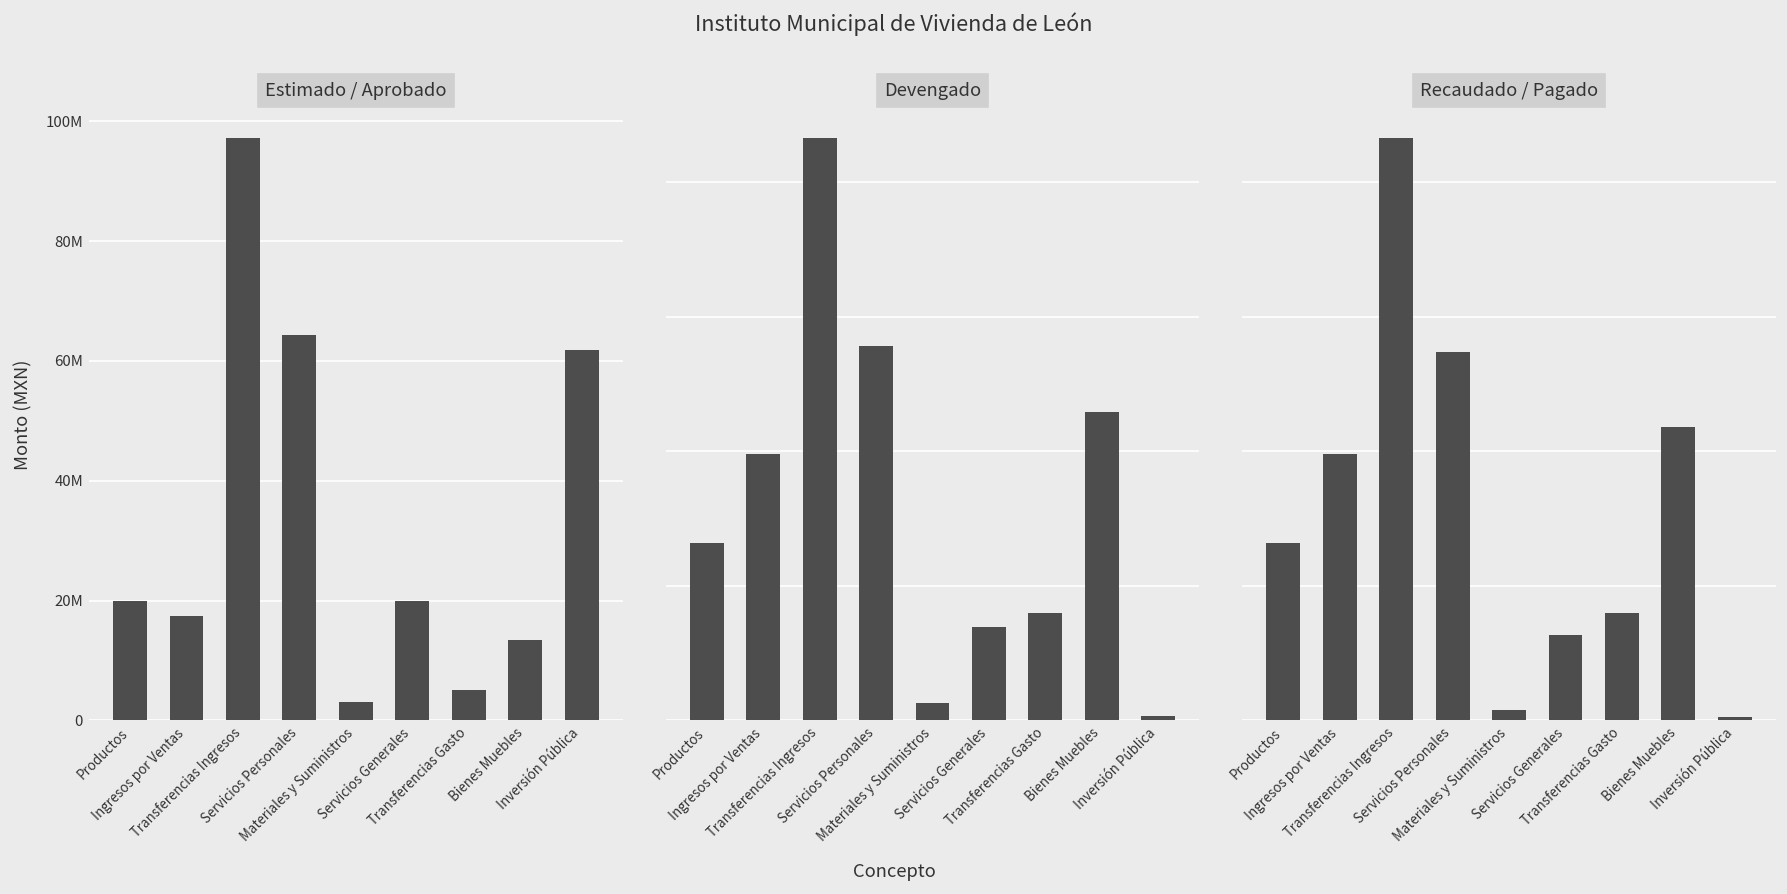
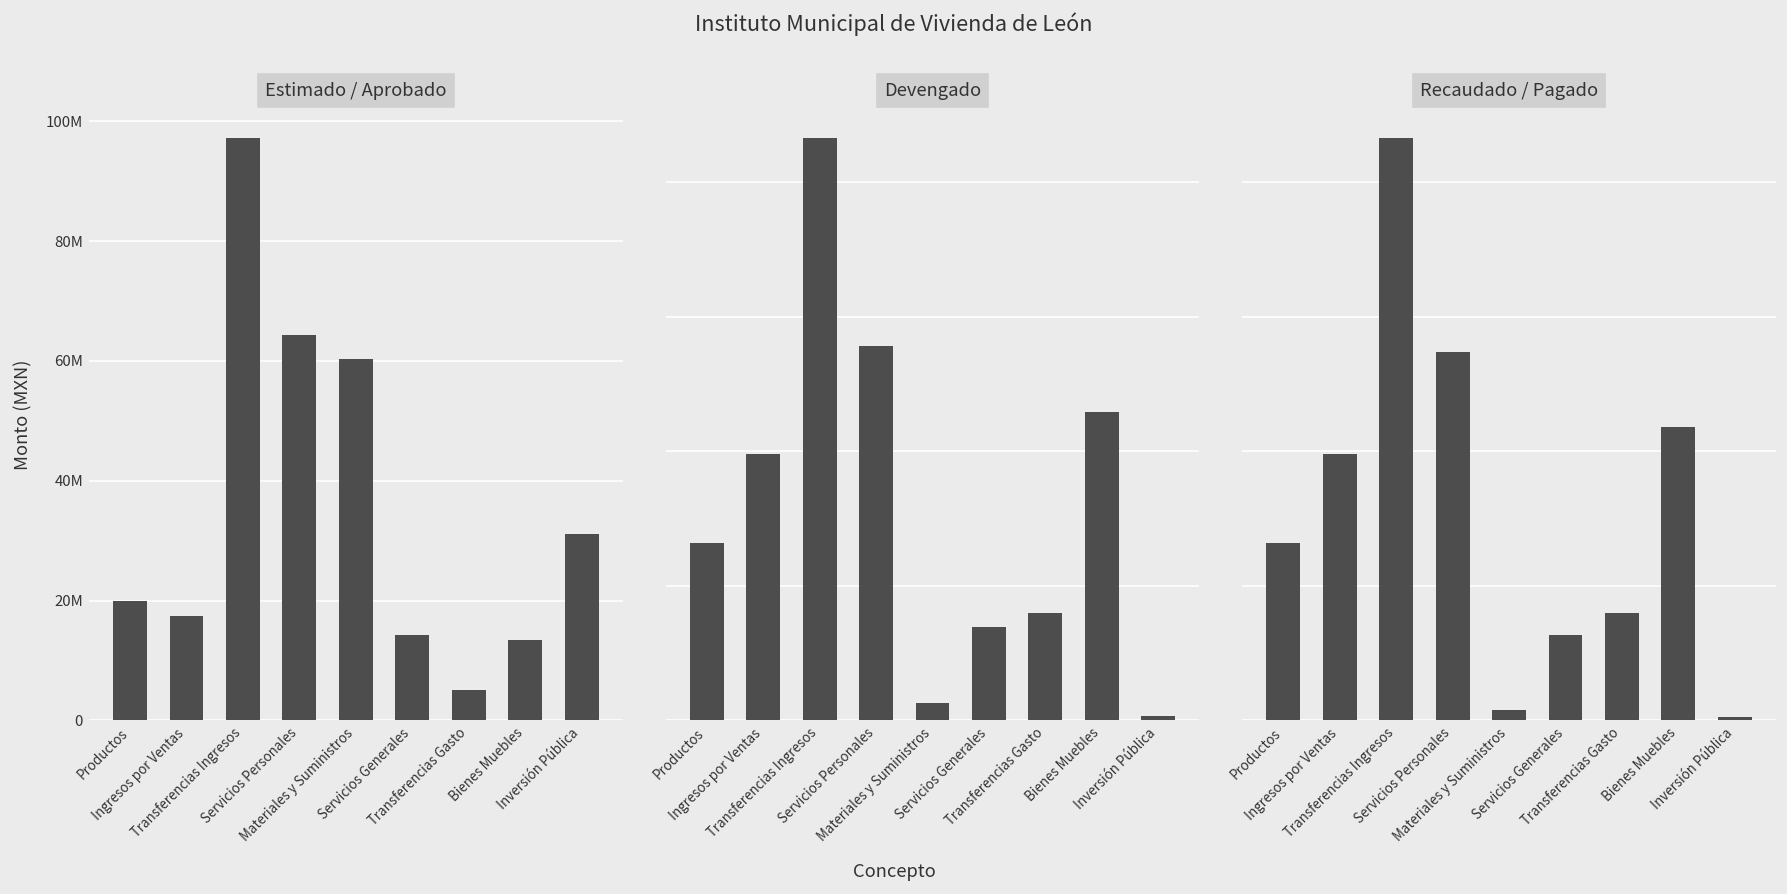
  {
    "Estimado / Aprobado": {
      "Productos": 20000000,
      "Ingresos por Ventas": 17000000,
      "Transferencias Ingresos": 97000000,
      "Servicios Personales": 64000000,
-     "Materiales y Suministros": 3000000,
-     "Servicios Generales": 20000000,
+     "Materiales y Suministros": 60000000,
+     "Servicios Generales": 14000000,
      "Transferencias Gasto": 5000000,
      "Bienes Muebles": 13000000,
-     "Inversión Pública": 62000000
+     "Inversión Pública": 31000000
    }
  }
